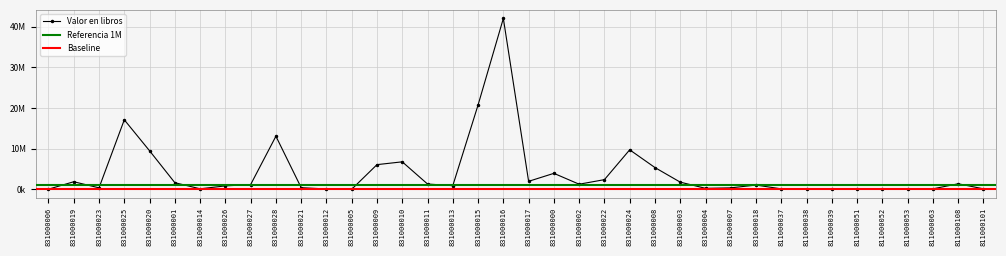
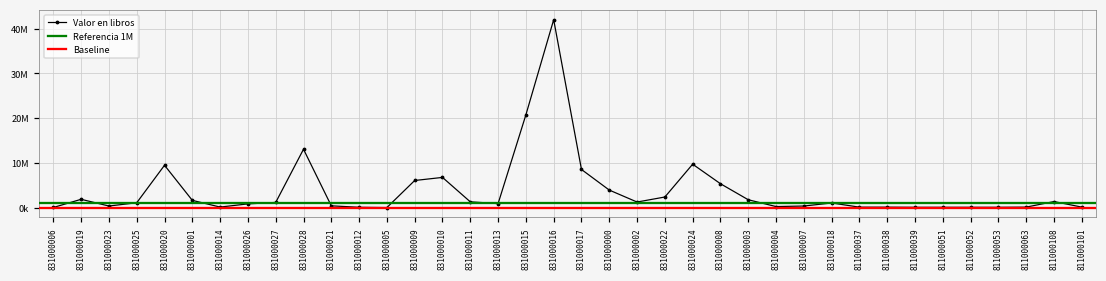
  {
    "831000006": 0,
    "831000019": 2000000,
    "831000023": 0,
-   "831000025": 17000000,
+   "831000025": 1000000,
    "831000020": 10000000,
    "831000001": 2000000,
    "831000014": 0,
    "831000026": 1000000,
    "831000027": 1000000,
    "831000028": 13000000,
    "831000021": 0,
    "831000012": 0,
    "831000005": 0,
    "831000009": 6000000,
    "831000010": 7000000,
    "831000011": 1000000,
    "831000013": 1000000,
    "831000015": 21000000,
    "831000016": 42000000,
-   "831000017": 2000000,
+   "831000017": 9000000,
    "831000000": 4000000,
    "831000002": 1000000,
    "831000022": 2000000,
    "831000024": 10000000,
    "831000008": 5000000,
    "831000003": 2000000,
    "831000004": 0,
    "831000007": 0,
    "831000018": 1000000,
    "811000037": 0,
    "811000038": 0,
    "811000039": 0,
    "811000051": 0,
    "811000052": 0,
    "811000053": 0,
    "811000063": 0,
    "811000108": 1000000,
    "811000101": 0
  }
